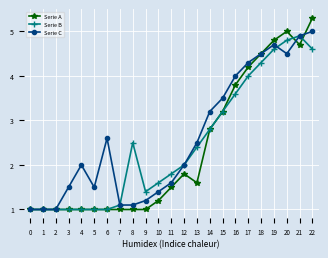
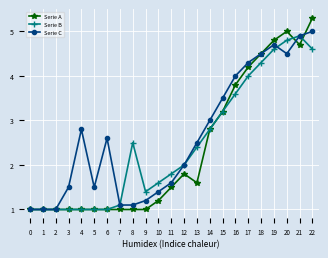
  {
    "Serie A": {
      "7": 1.0,
      "8": 1.0,
      "9": 1.0,
      "10": 1.2,
      "11": 1.5,
      "12": 1.8,
      "13": 1.6,
      "16": 3.8,
      "17": 4.2,
      "19": 4.8,
      "20": 5.0,
      "21": 4.7,
      "22": 5.3
    },
    "Serie B": {
      "8": 2.5,
      "9": 1.4,
      "10": 1.6,
      "11": 1.8,
      "13": 2.4,
      "16": 3.6,
      "17": 4.0,
      "18": 4.3,
      "19": 4.6,
      "20": 4.8,
      "22": 4.6
    },
    "Serie C": {
      "3": 1.5,
-     "4": 2.0,
+     "4": 2.8,
      "5": 1.5,
      "6": 2.6,
      "8": 1.1,
      "9": 1.2,
      "10": 1.4,
      "11": 1.6,
      "13": 2.5,
-     "14": 3.2,
+     "14": 3.0,
      "15": 3.5,
      "16": 4.0,
      "17": 4.3,
      "19": 4.7,
      "20": 4.5,
      "22": 5.0
    }
  }
